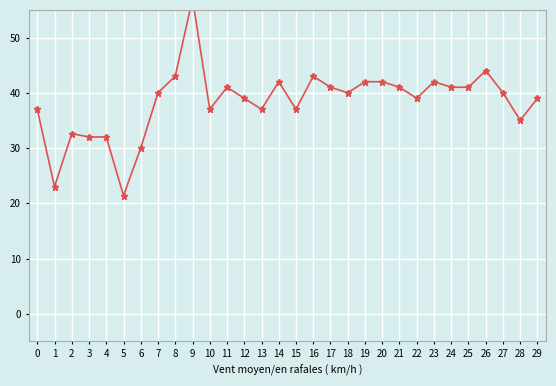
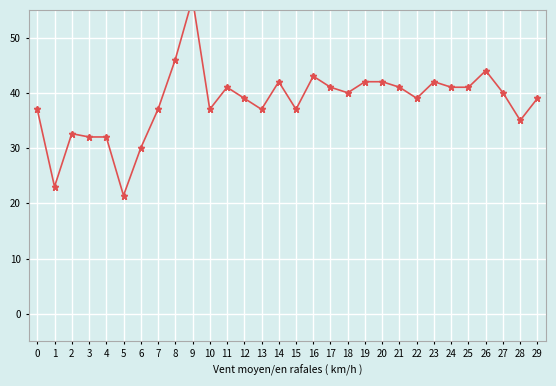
  {
    "0": 37,
    "1": 23,
    "2": 33,
    "3": 32,
    "4": 32,
    "5": 21,
    "6": 30,
-   "7": 40,
-   "8": 43,
+   "7": 37,
+   "8": 46,
    "10": 37,
    "11": 41,
    "12": 39,
    "13": 37,
    "14": 42,
    "15": 37,
    "16": 43,
    "17": 41,
    "18": 40,
    "19": 42,
    "20": 42,
    "21": 41,
    "22": 39,
    "23": 42,
    "24": 41,
    "25": 41,
    "26": 44,
    "27": 40,
    "28": 35,
    "29": 39
  }
